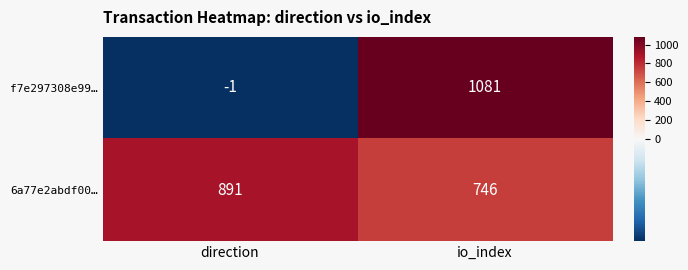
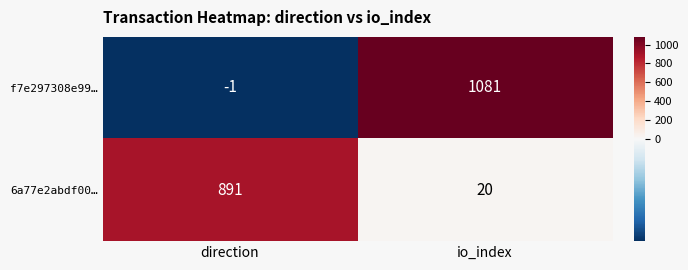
  {
    "f7e297308e99…": {
      "direction": -1,
      "io_index": 1081
    },
    "6a77e2abdf00…": {
      "direction": 891,
-     "io_index": 746
+     "io_index": 20
    }
  }
